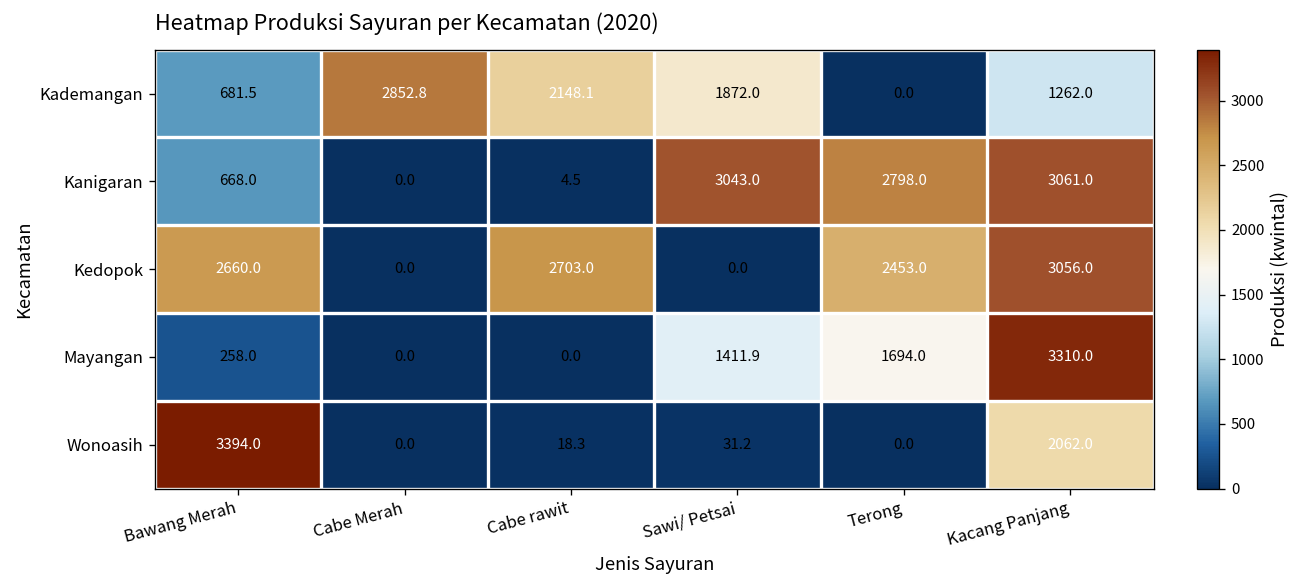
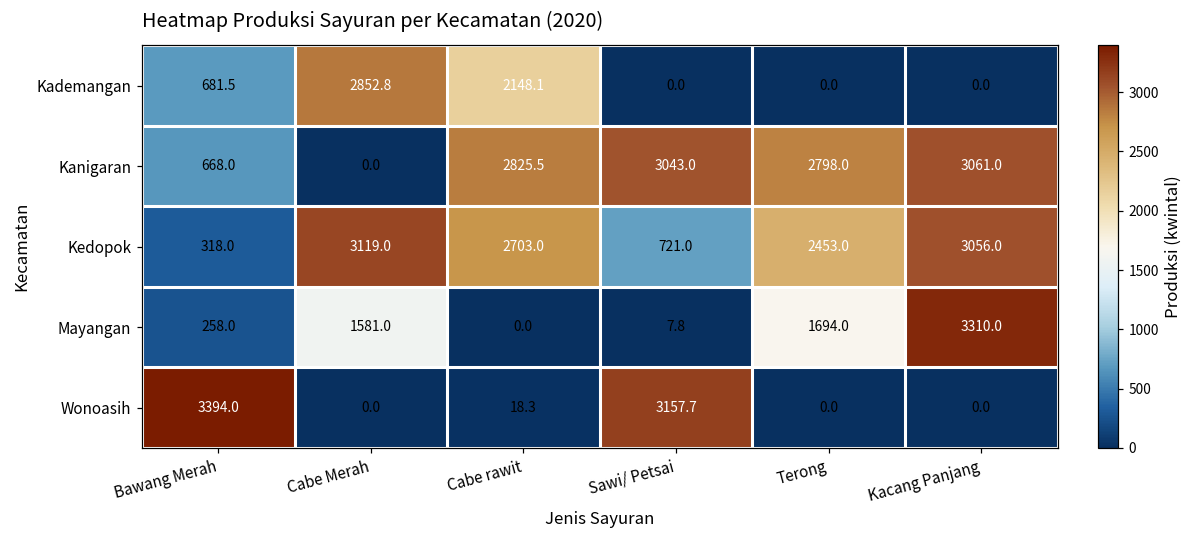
  {
    "Kademangan": {
      "Bawang Merah": 681.5,
      "Cabe Merah": 2852.8,
      "Cabe rawit": 2148.1,
-     "Sawi/ Petsai": 1872.0,
+     "Sawi/ Petsai": 0.0,
      "Terong": 0.0,
-     "Kacang Panjang": 1262.0
+     "Kacang Panjang": 0.0
    },
    "Kanigaran": {
      "Bawang Merah": 668.0,
      "Cabe Merah": 0.0,
-     "Cabe rawit": 4.5,
+     "Cabe rawit": 2825.5,
      "Sawi/ Petsai": 3043.0,
      "Terong": 2798.0,
      "Kacang Panjang": 3061.0
    },
    "Kedopok": {
-     "Bawang Merah": 2660.0,
-     "Cabe Merah": 0.0,
+     "Bawang Merah": 318.0,
+     "Cabe Merah": 3119.0,
      "Cabe rawit": 2703.0,
-     "Sawi/ Petsai": 0.0,
+     "Sawi/ Petsai": 721.0,
      "Terong": 2453.0,
      "Kacang Panjang": 3056.0
    },
    "Mayangan": {
      "Bawang Merah": 258.0,
-     "Cabe Merah": 0.0,
+     "Cabe Merah": 1581.0,
      "Cabe rawit": 0.0,
-     "Sawi/ Petsai": 1411.9,
+     "Sawi/ Petsai": 7.8,
      "Terong": 1694.0,
      "Kacang Panjang": 3310.0
    },
    "Wonoasih": {
      "Bawang Merah": 3394.0,
      "Cabe Merah": 0.0,
      "Cabe rawit": 18.3,
-     "Sawi/ Petsai": 31.2,
+     "Sawi/ Petsai": 3157.7,
      "Terong": 0.0,
-     "Kacang Panjang": 2062.0
+     "Kacang Panjang": 0.0
    }
  }
